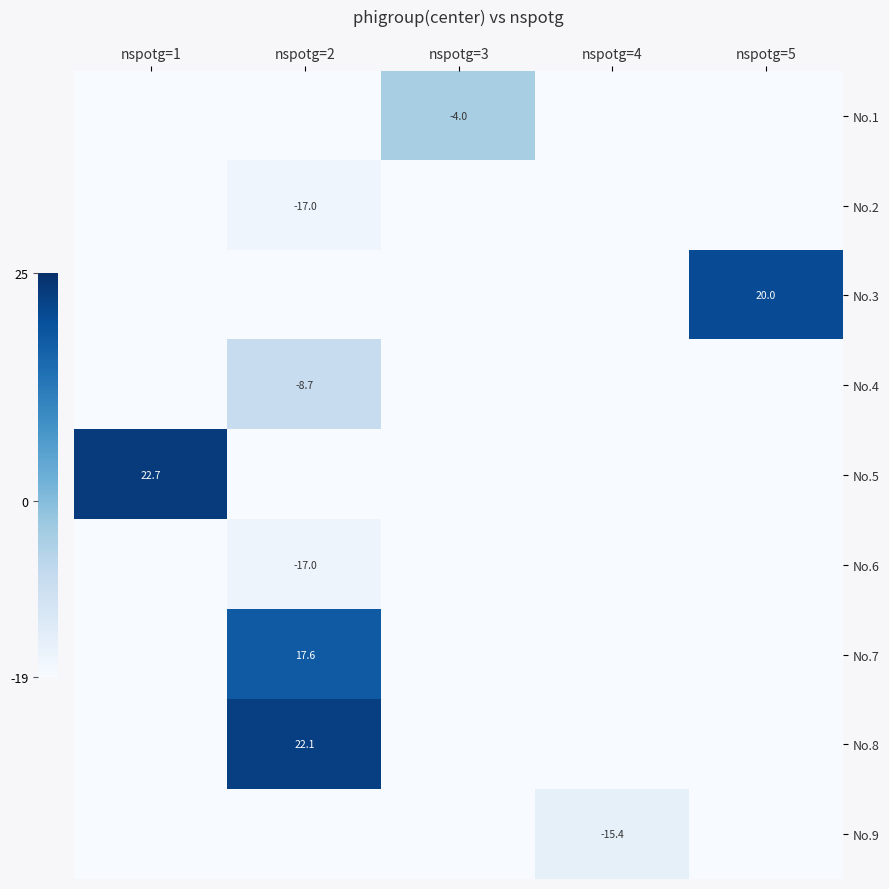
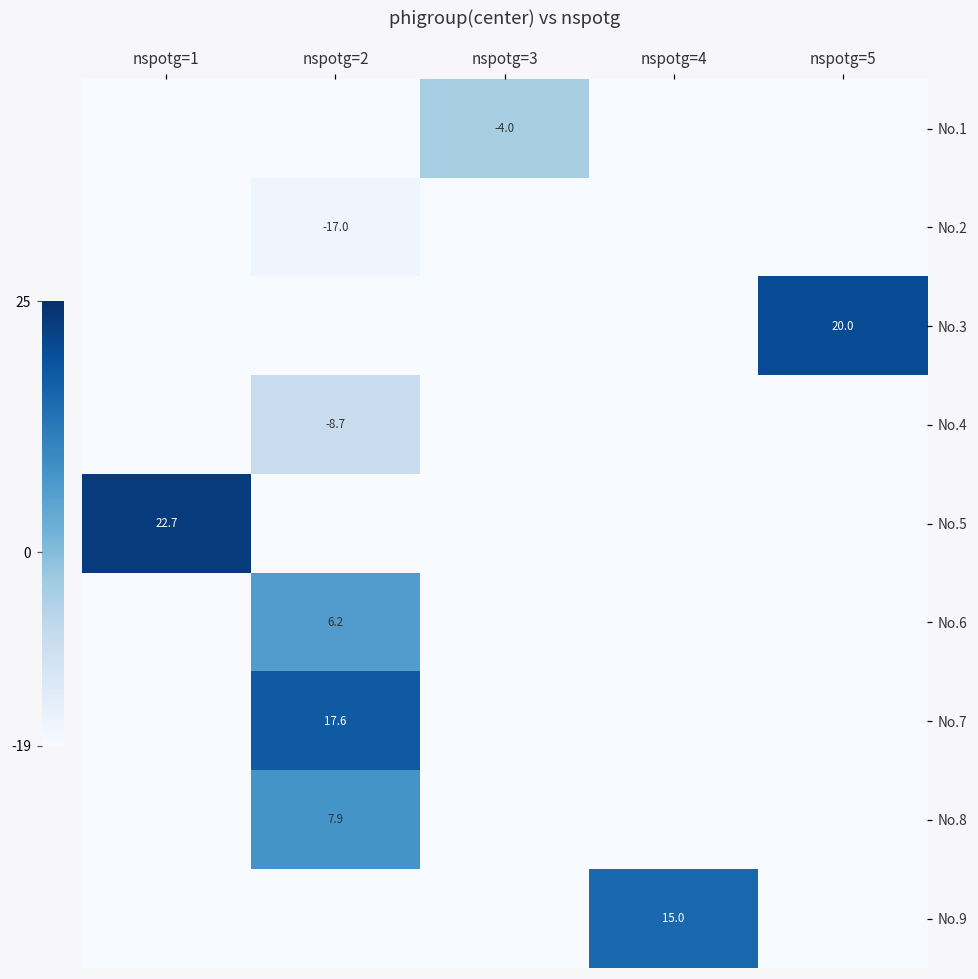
  {
    "No.1": {
      "nspotg=3": -4.0
    },
    "No.2": {
      "nspotg=2": -17.0
    },
    "No.3": {
      "nspotg=5": 20.0
    },
    "No.4": {
      "nspotg=2": -8.7
    },
    "No.5": {
      "nspotg=1": 22.7
    },
    "No.6": {
-     "nspotg=2": -17.0
+     "nspotg=2": 6.2
    },
    "No.7": {
      "nspotg=2": 17.6
    },
    "No.8": {
-     "nspotg=2": 22.1
+     "nspotg=2": 7.9
    },
    "No.9": {
-     "nspotg=4": -15.4
+     "nspotg=4": 15.0
    }
  }
